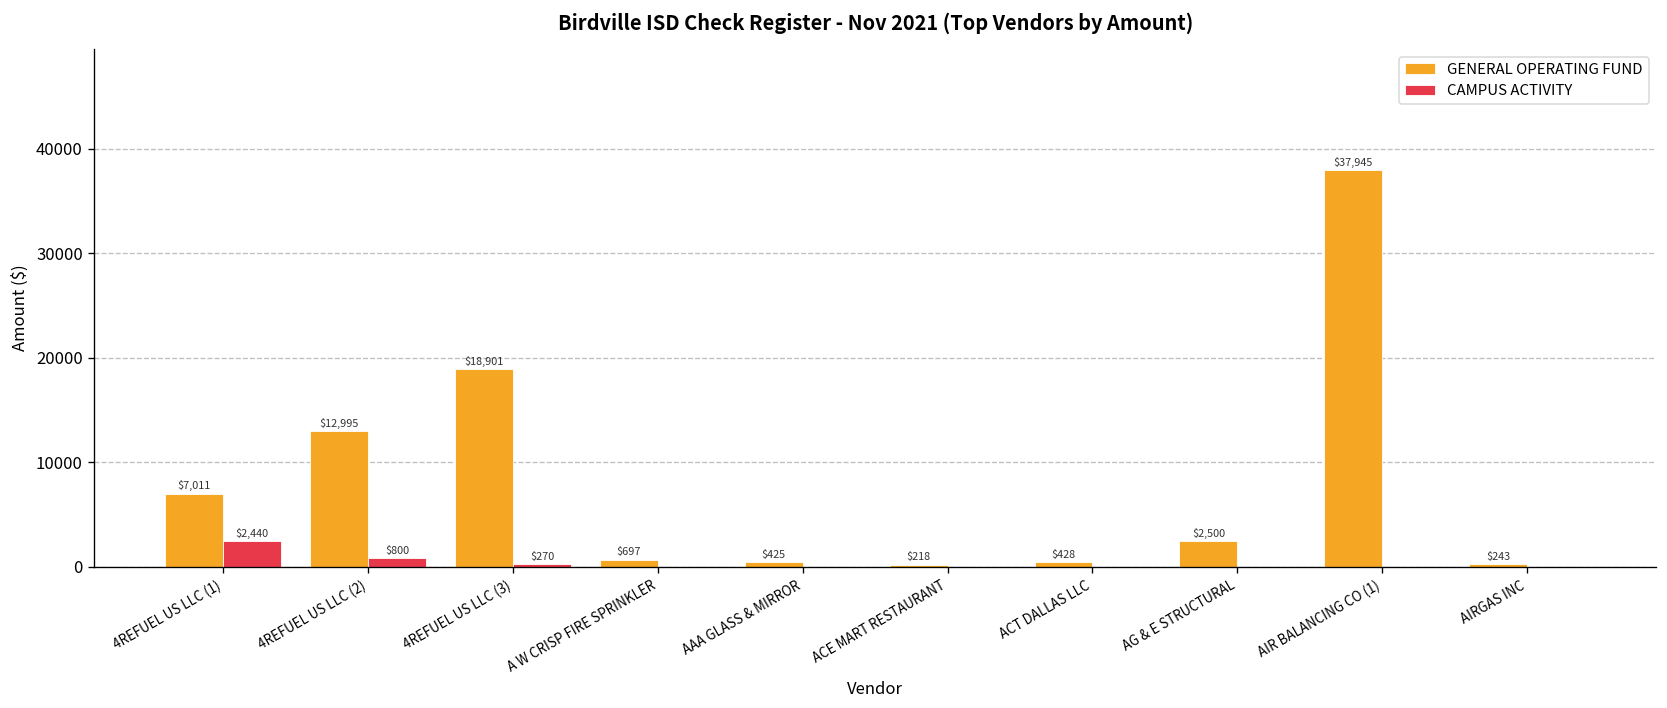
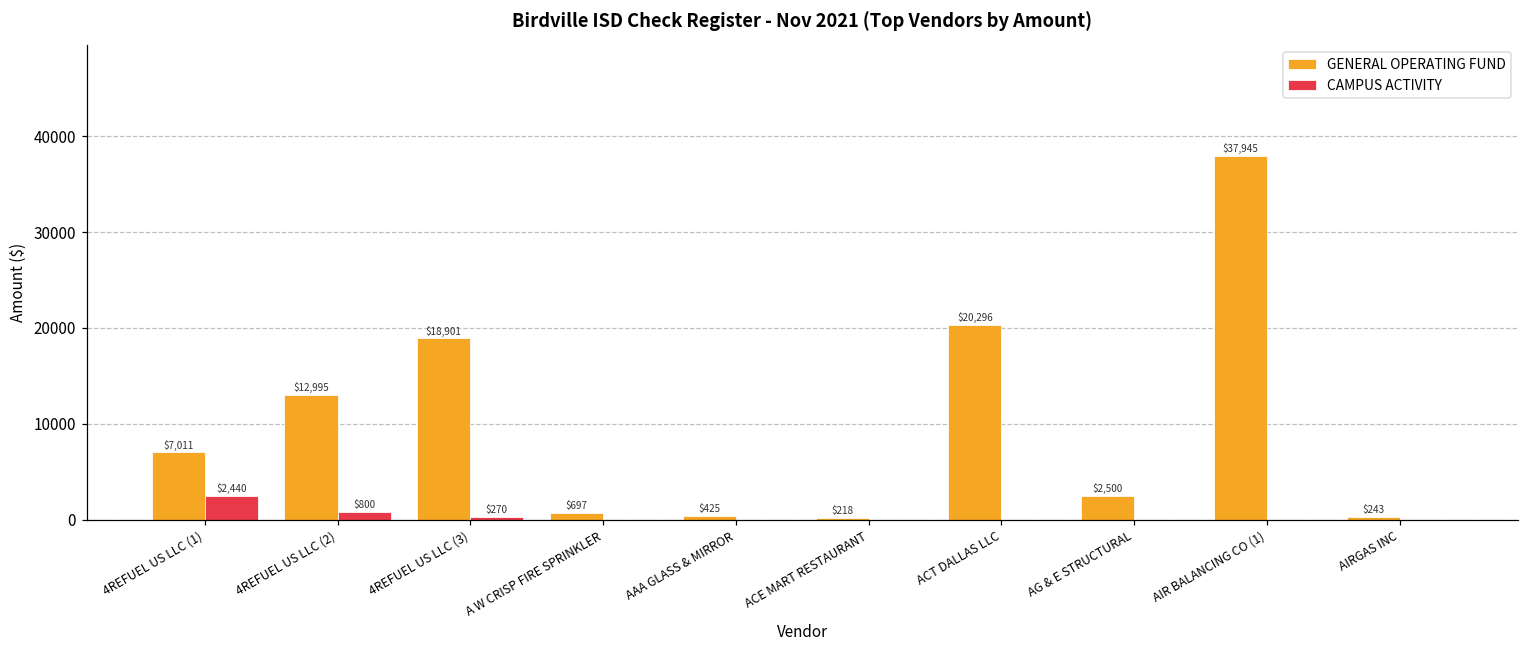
  {
    "GENERAL OPERATING FUND": {
      "4REFUEL US LLC (1)": "$7,011",
      "4REFUEL US LLC (2)": "$12,995",
      "4REFUEL US LLC (3)": "$18,901",
      "A W CRISP FIRE SPRINKLER": "$697",
      "AAA GLASS & MIRROR": "$425",
      "ACE MART RESTAURANT": "$218",
-     "ACT DALLAS LLC": "$428",
+     "ACT DALLAS LLC": "$20,296",
      "AG & E STRUCTURAL": "$2,500",
      "AIR BALANCING CO (1)": "$37,945",
      "AIRGAS INC": "$243"
    },
    "CAMPUS ACTIVITY": {
      "4REFUEL US LLC (1)": "$2,440",
      "4REFUEL US LLC (2)": "$800",
      "4REFUEL US LLC (3)": "$270"
    }
  }
